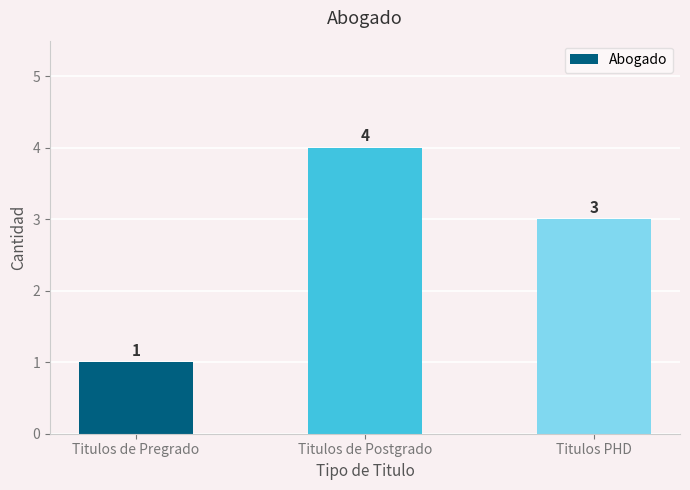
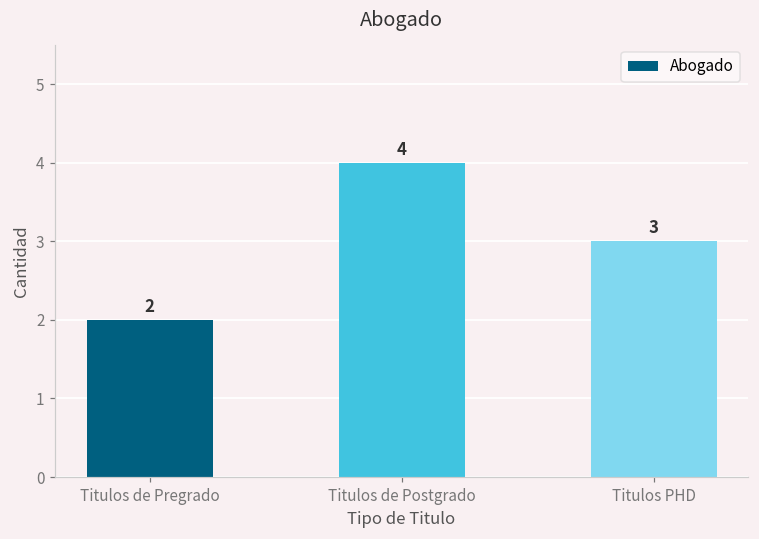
  {
-   "Titulos de Pregrado": 1,
+   "Titulos de Pregrado": 2,
    "Titulos de Postgrado": 4,
    "Titulos PHD": 3
  }
